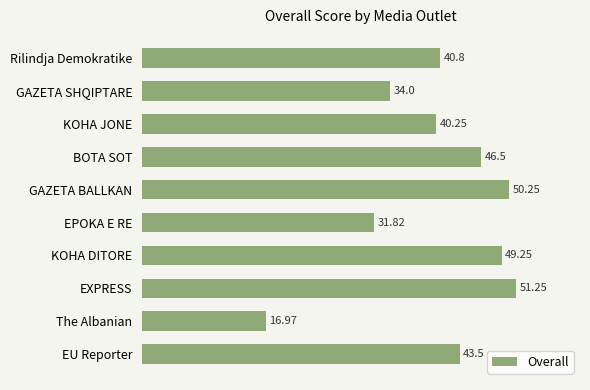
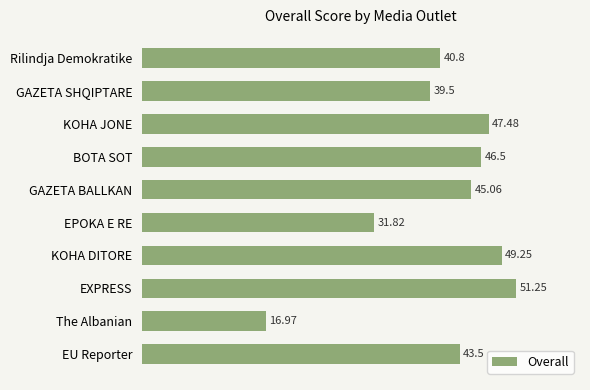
  {
    "Rilindja Demokratike": 40.8,
-   "GAZETA SHQIPTARE": 34.0,
-   "KOHA JONE": 40.25,
+   "GAZETA SHQIPTARE": 39.5,
+   "KOHA JONE": 47.48,
    "BOTA SOT": 46.5,
-   "GAZETA BALLKAN": 50.25,
+   "GAZETA BALLKAN": 45.06,
    "EPOKA E RE": 31.82,
    "KOHA DITORE": 49.25,
    "EXPRESS": 51.25,
    "The Albanian": 16.97,
    "EU Reporter": 43.5
  }
